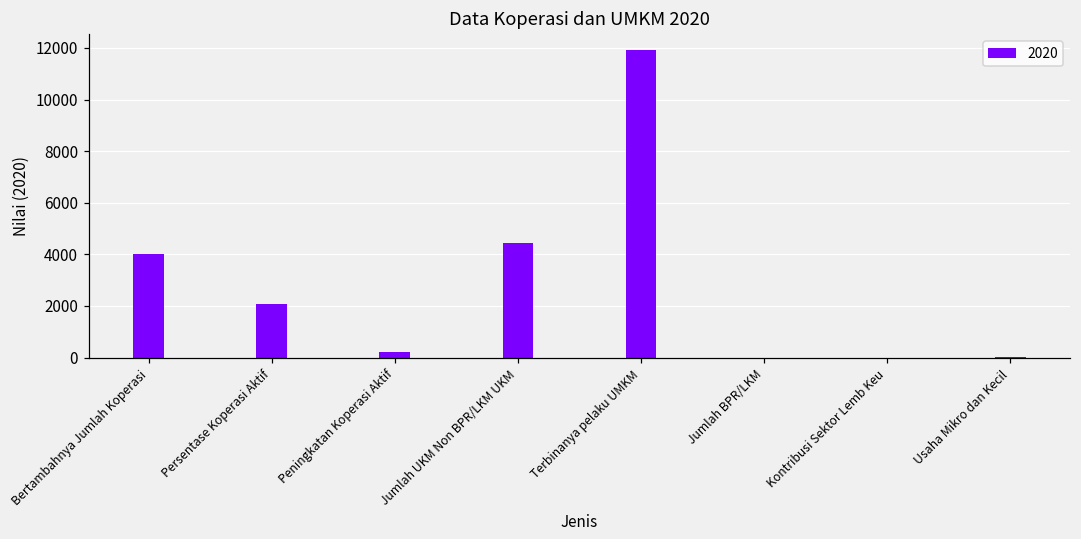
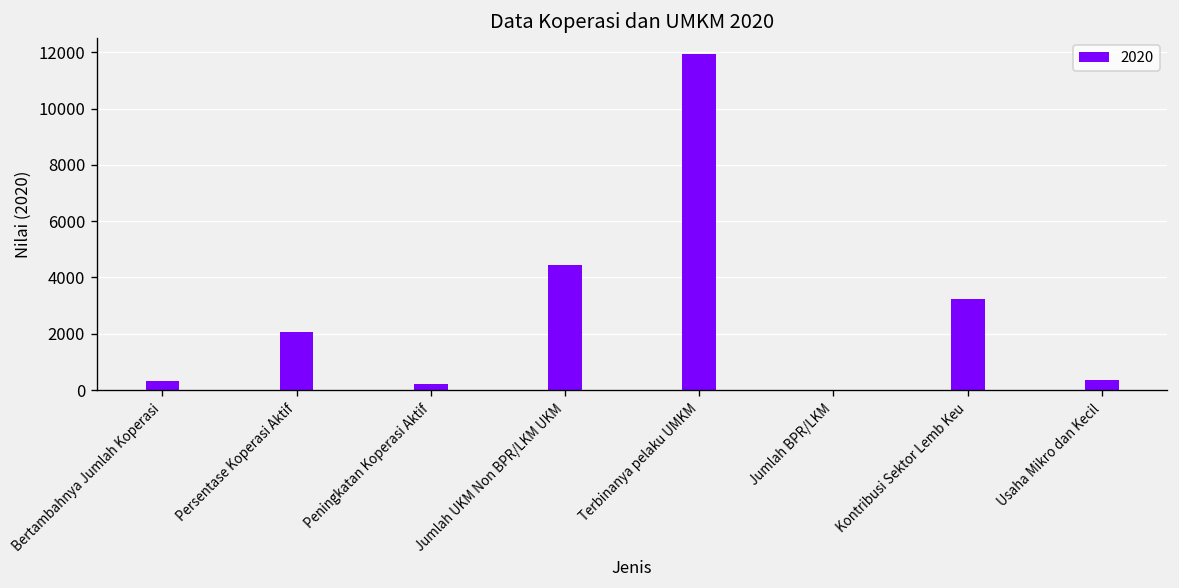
  {
-   "Bertambahnya Jumlah Koperasi": 4000,
+   "Bertambahnya Jumlah Koperasi": 300,
    "Persentase Koperasi Aktif": 2100,
    "Peningkatan Koperasi Aktif": 200,
    "Jumlah UKM Non BPR/LKM UKM": 4500,
    "Terbinanya pelaku UMKM": 11900,
    "Jumlah BPR/LKM": 0,
-   "Kontribusi Sektor Lemb Keu": 0,
-   "Usaha Mikro dan Kecil": 0
+   "Kontribusi Sektor Lemb Keu": 3300,
+   "Usaha Mikro dan Kecil": 300
  }
